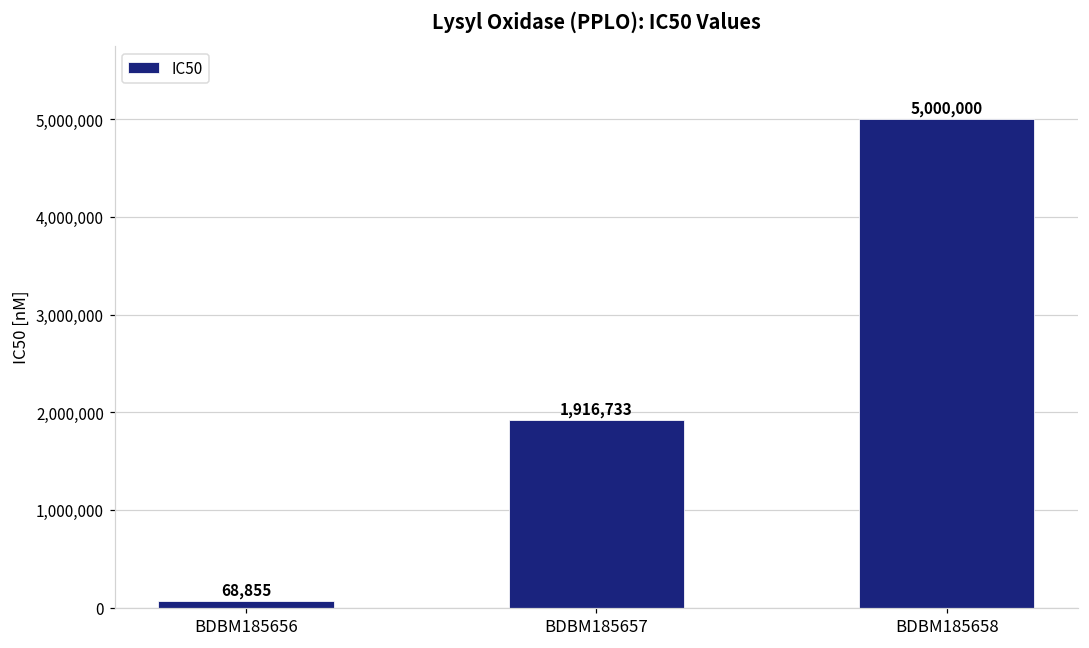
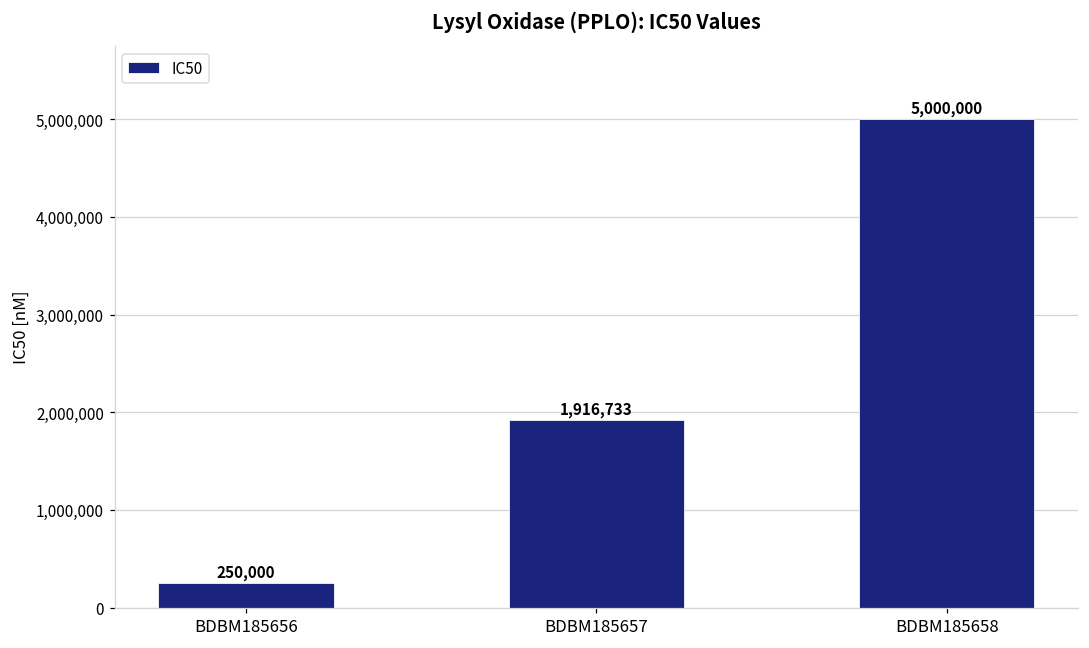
  {
-   "BDBM185656": "68,855",
+   "BDBM185656": "250,000",
    "BDBM185657": "1,916,733",
    "BDBM185658": "5,000,000"
  }
